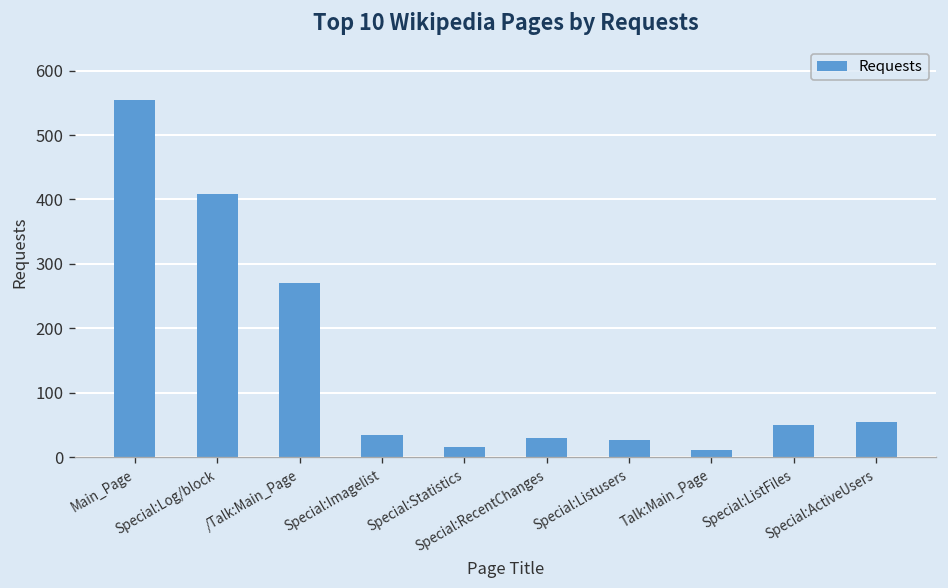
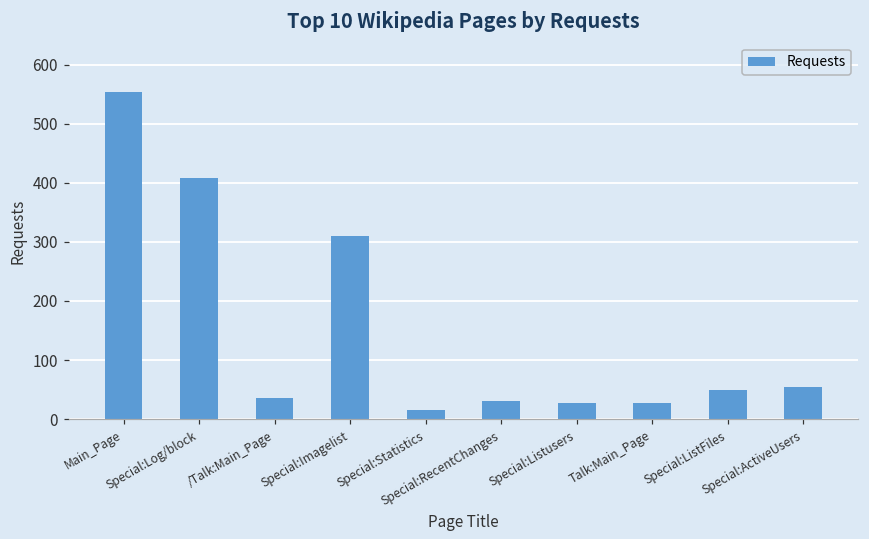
  {
    "Main_Page": 550,
    "Special:Log/block": 410,
-   "/Talk:Main_Page": 270,
-   "Special:Imagelist": 40,
+   "/Talk:Main_Page": 40,
+   "Special:Imagelist": 310,
    "Special:Statistics": 20,
    "Special:RecentChanges": 30,
    "Special:Listusers": 30,
-   "Talk:Main_Page": 10,
+   "Talk:Main_Page": 30,
    "Special:ListFiles": 50,
    "Special:ActiveUsers": 50
  }
